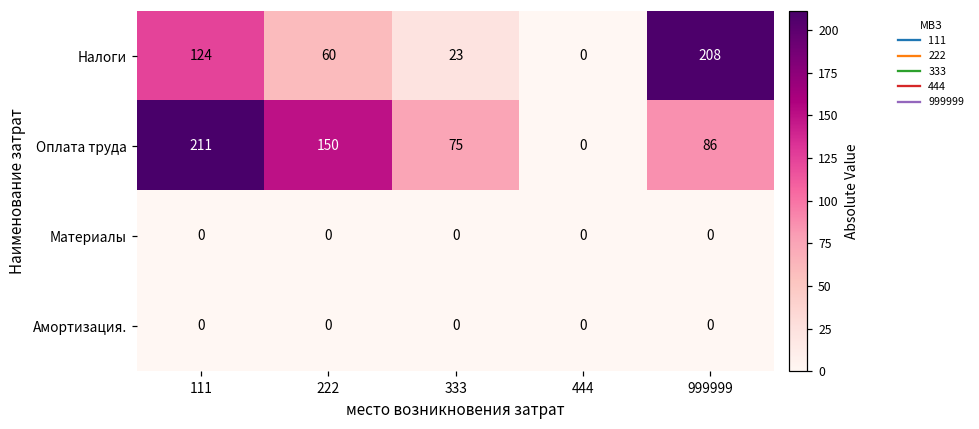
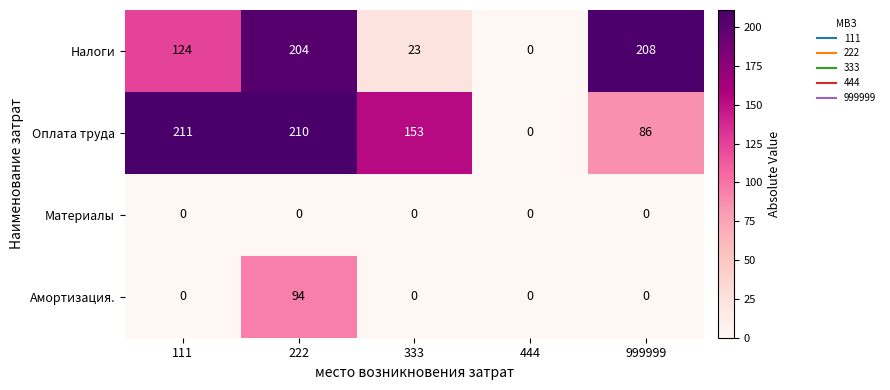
  {
    "Налоги": {
      "111": 124,
-     "222": 60,
+     "222": 204,
      "333": 23,
      "444": 0,
      "999999": 208
    },
    "Оплата труда": {
      "111": 211,
-     "222": 150,
-     "333": 75,
+     "222": 210,
+     "333": 153,
      "444": 0,
      "999999": 86
    },
    "Материалы": {
      "111": 0,
      "222": 0,
      "333": 0,
      "444": 0,
      "999999": 0
    },
    "Амортизация.": {
      "111": 0,
-     "222": 0,
+     "222": 94,
      "333": 0,
      "444": 0,
      "999999": 0
    }
  }
